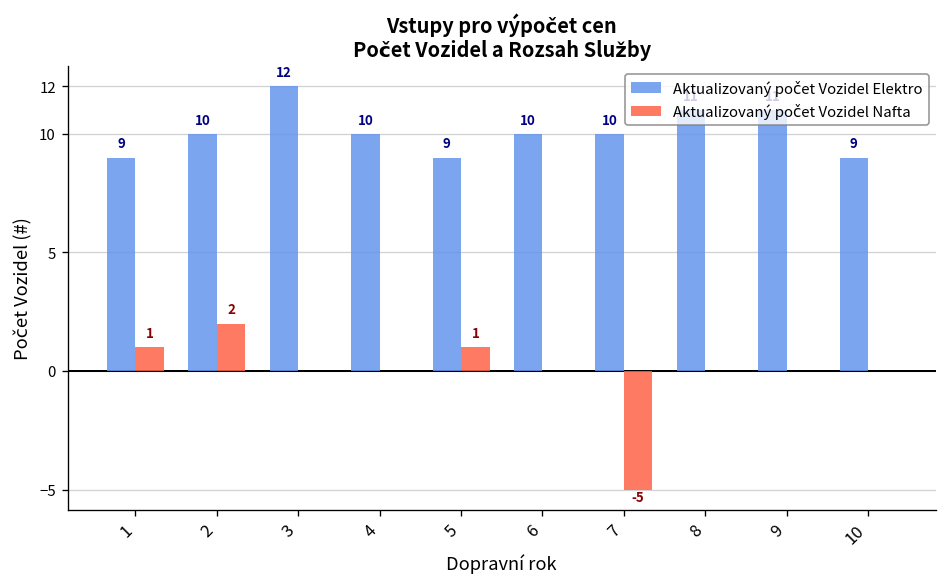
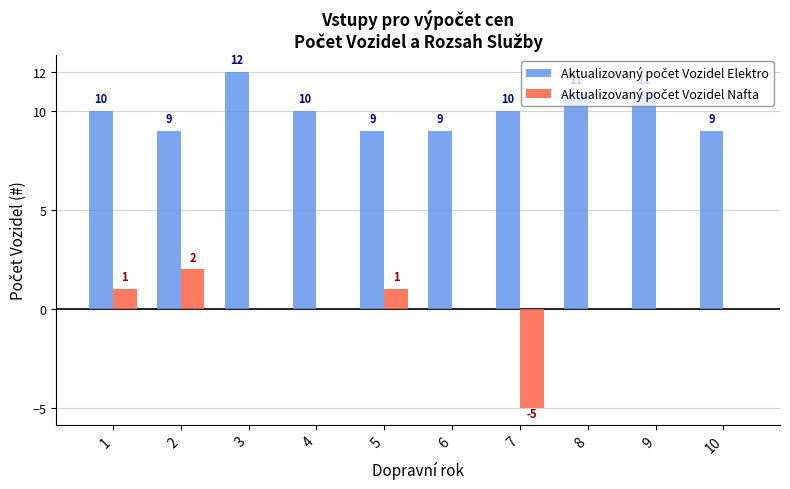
  {
    "Aktualizovaný počet Vozidel Elektro": {
-     "1": 9,
-     "2": 10,
+     "1": 10,
+     "2": 9,
      "3": 12,
      "4": 10,
      "5": 9,
-     "6": 10,
+     "6": 9,
      "7": 10,
      "10": 9
    },
    "Aktualizovaný počet Vozidel Nafta": {
      "1": 1,
      "2": 2,
      "5": 1,
      "7": -5
    }
  }
